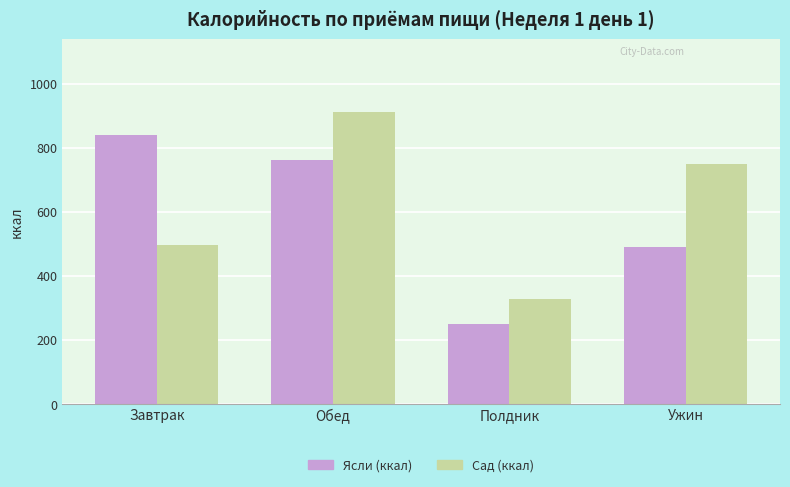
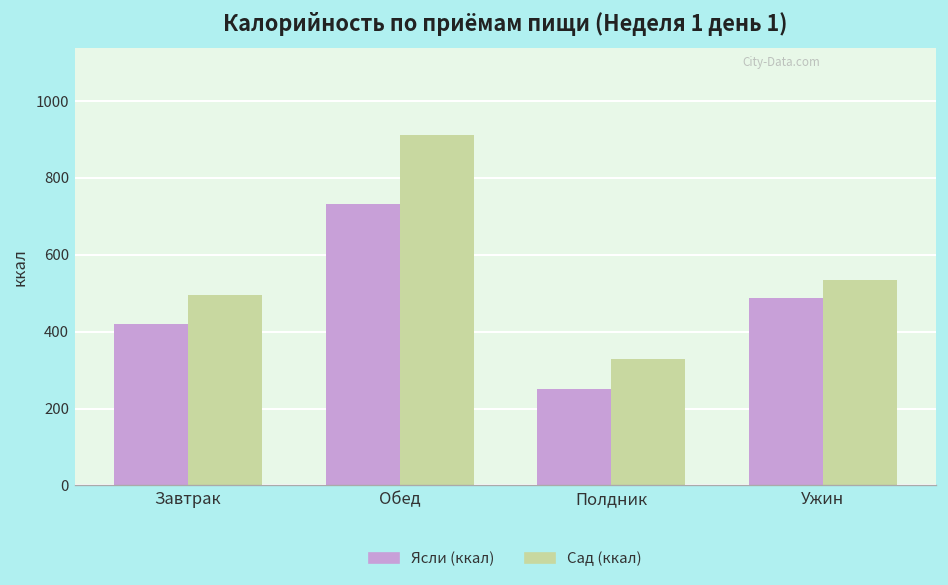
  {
    "Ясли (ккал)": {
-     "Завтрак": 840,
-     "Обед": 760,
+     "Завтрак": 420,
+     "Обед": 730,
      "Полдник": 250,
      "Ужин": 490
    },
    "Сад (ккал)": {
      "Завтрак": 500,
      "Обед": 910,
      "Полдник": 330,
-     "Ужин": 750
+     "Ужин": 530
    }
  }
